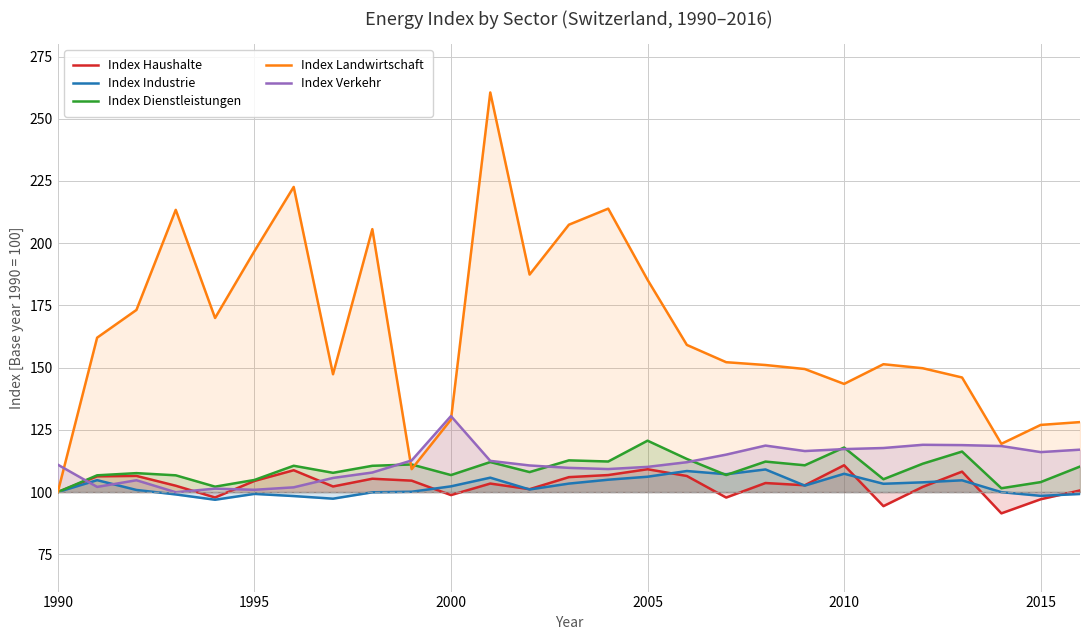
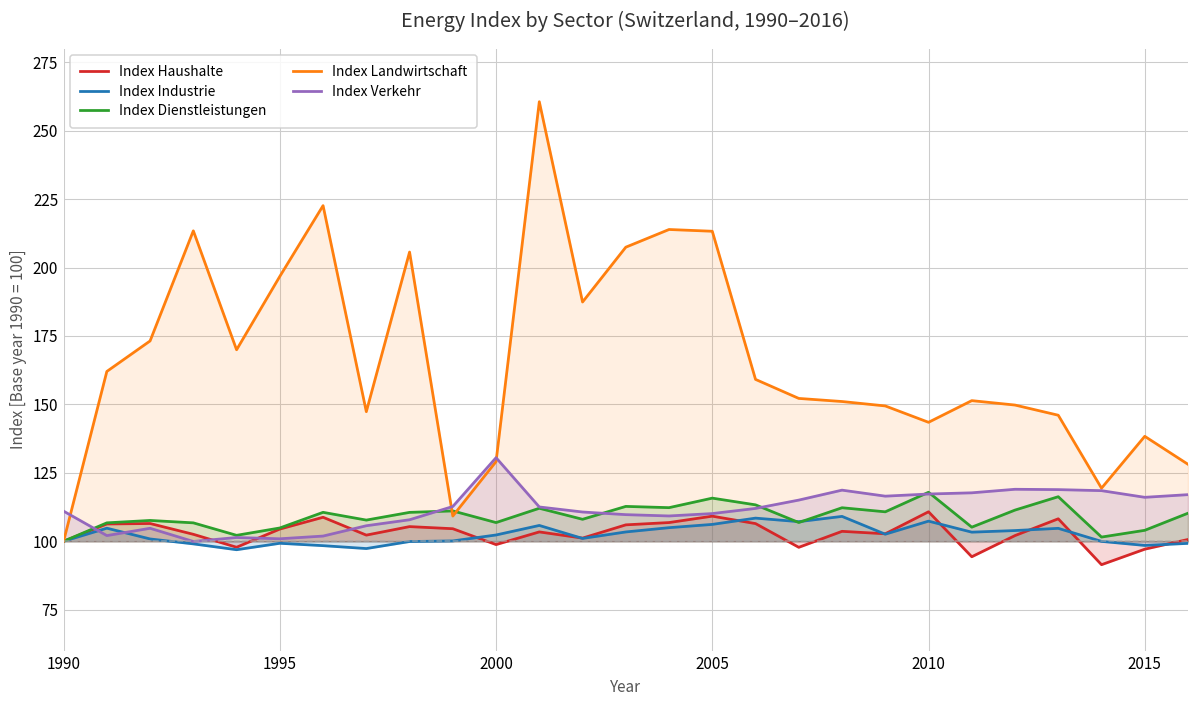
  {
    "Index Dienstleistungen": {
      "2000": 107,
-     "2005": 121,
+     "2005": 116,
      "2015": 104
    },
    "Index Landwirtschaft": {
      "1995": 197,
      "2000": 129,
-     "2005": 185,
+     "2005": 213,
      "2010": 143,
-     "2015": 127
+     "2015": 138
    },
    "Index Verkehr": {
      "1990": 111,
      "2000": 131,
      "2015": 116
    }
  }
